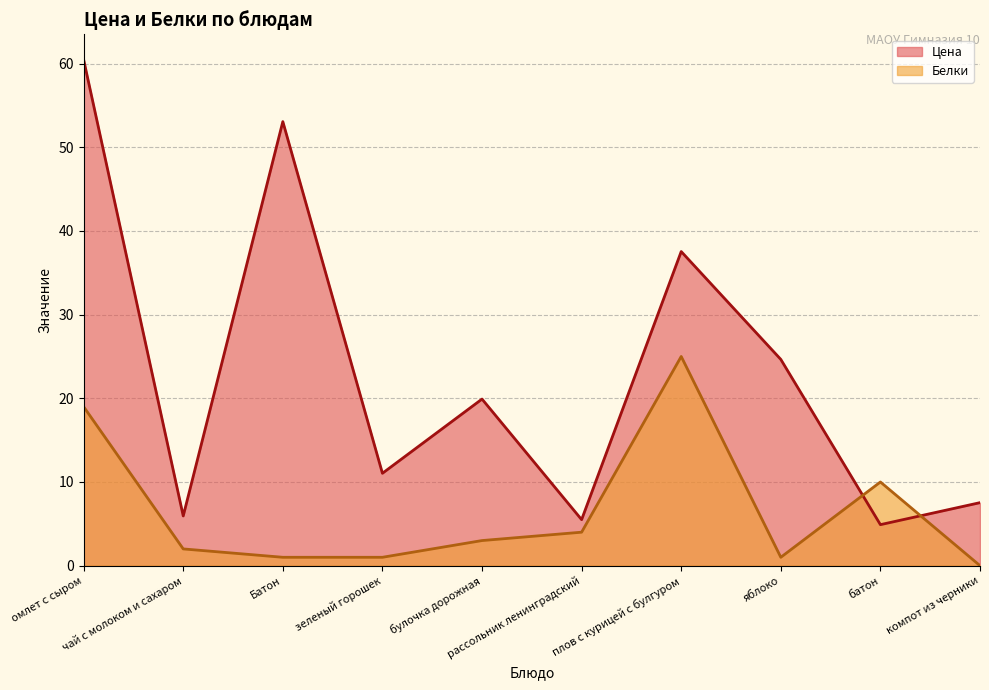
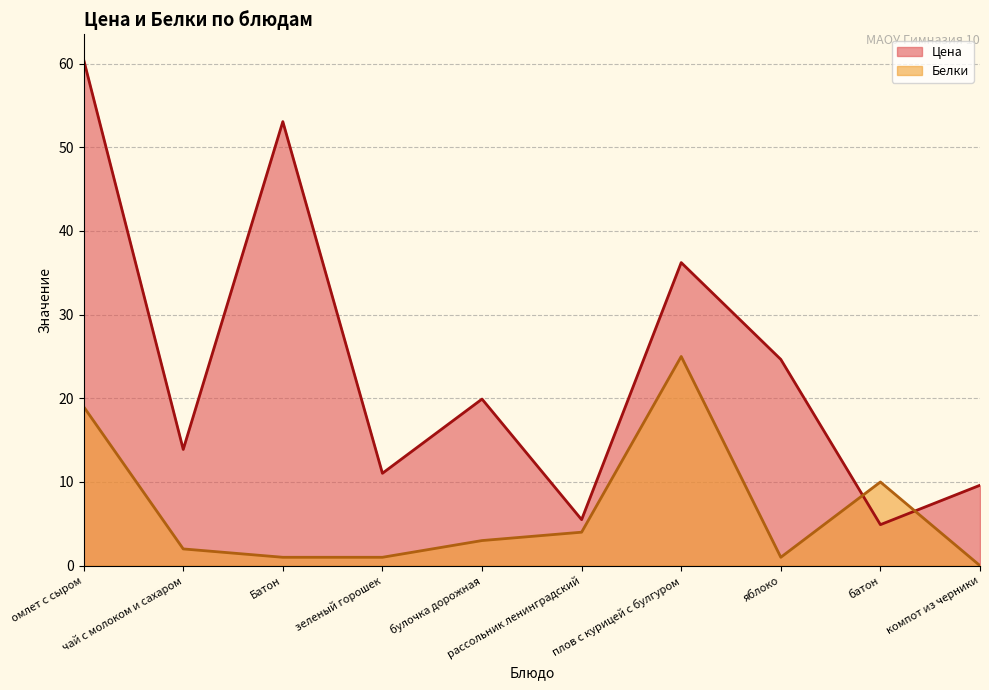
  {
    "Цена": {
      "омлет с сыром": 60,
-     "чай с молоком и сахаром": 6,
+     "чай с молоком и сахаром": 14,
      "Батон": 53,
      "зеленый горошек": 11,
      "булочка дорожная": 20,
      "рассольник ленинградский": 6,
-     "плов с курицей с булгуром": 38,
+     "плов с курицей с булгуром": 36,
      "яблоко": 25,
      "батон": 5,
-     "компот из черники": 8
+     "компот из черники": 10
    },
    "Белки": {
      "омлет с сыром": 19,
      "чай с молоком и сахаром": 2,
      "Батон": 1,
      "зеленый горошек": 1,
      "булочка дорожная": 3,
      "рассольник ленинградский": 4,
      "плов с курицей с булгуром": 25,
      "яблоко": 1,
      "батон": 10,
      "компот из черники": 0
    }
  }
